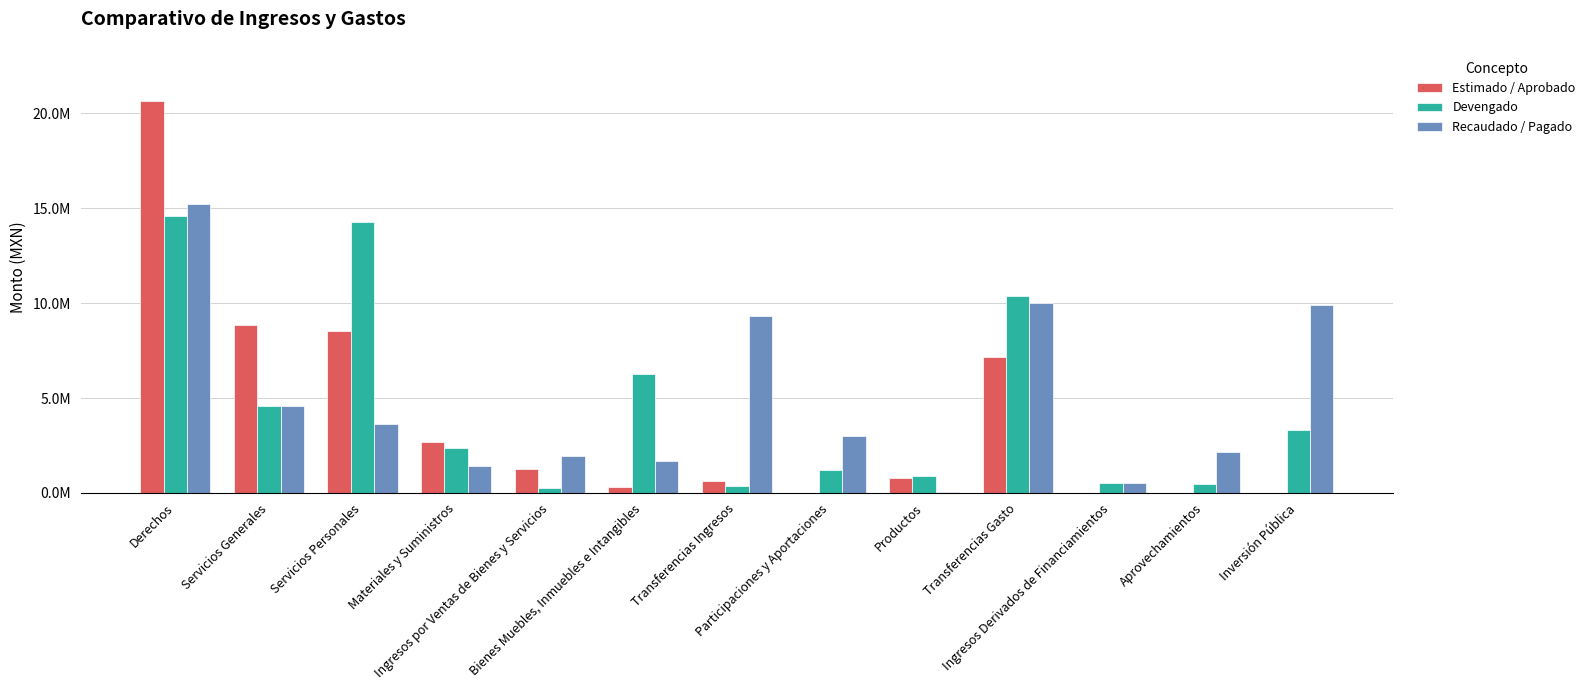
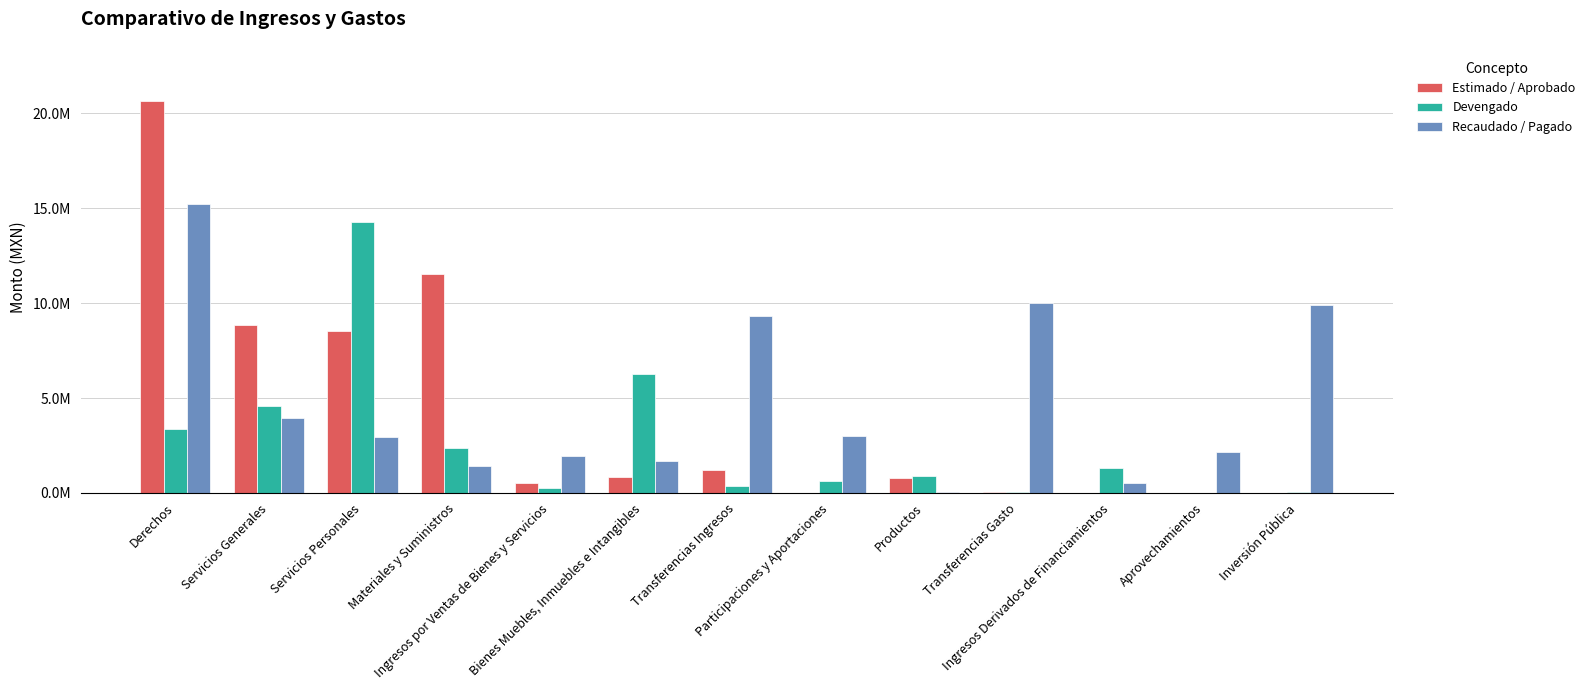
  {
    "Estimado / Aprobado": {
      "Derechos": 20700000,
      "Servicios Generales": 8900000,
      "Servicios Personales": 8600000,
-     "Materiales y Suministros": 2700000,
-     "Ingresos por Ventas de Bienes y Servicios": 1300000,
-     "Bienes Muebles, Inmuebles e Intangibles": 300000,
-     "Transferencias Ingresos": 600000,
+     "Materiales y Suministros": 11600000,
+     "Ingresos por Ventas de Bienes y Servicios": 500000,
+     "Bienes Muebles, Inmuebles e Intangibles": 900000,
+     "Transferencias Ingresos": 1200000,
      "Participaciones y Aportaciones": 0,
      "Productos": 800000,
-     "Transferencias Gasto": 7100000,
+     "Transferencias Gasto": 0,
      "Ingresos Derivados de Financiamientos": 0,
      "Inversión Pública": 0
    },
    "Devengado": {
-     "Derechos": 14600000,
+     "Derechos": 3400000,
      "Servicios Generales": 4600000,
      "Servicios Personales": 14300000,
      "Materiales y Suministros": 2400000,
      "Ingresos por Ventas de Bienes y Servicios": 300000,
      "Bienes Muebles, Inmuebles e Intangibles": 6300000,
      "Transferencias Ingresos": 300000,
-     "Participaciones y Aportaciones": 1200000,
+     "Participaciones y Aportaciones": 600000,
      "Productos": 900000,
-     "Transferencias Gasto": 10400000,
-     "Ingresos Derivados de Financiamientos": 500000,
-     "Aprovechamientos": 500000,
-     "Inversión Pública": 3300000
+     "Transferencias Gasto": 0,
+     "Ingresos Derivados de Financiamientos": 1300000,
+     "Aprovechamientos": 0,
+     "Inversión Pública": 100000
    },
    "Recaudado / Pagado": {
      "Derechos": 15200000,
-     "Servicios Generales": 4600000,
-     "Servicios Personales": 3600000,
+     "Servicios Generales": 4000000,
+     "Servicios Personales": 2900000,
      "Materiales y Suministros": 1400000,
      "Ingresos por Ventas de Bienes y Servicios": 2000000,
      "Bienes Muebles, Inmuebles e Intangibles": 1700000,
      "Transferencias Ingresos": 9300000,
      "Participaciones y Aportaciones": 3000000,
      "Transferencias Gasto": 10000000,
      "Ingresos Derivados de Financiamientos": 500000,
      "Aprovechamientos": 2200000,
      "Inversión Pública": 9900000
    }
  }
